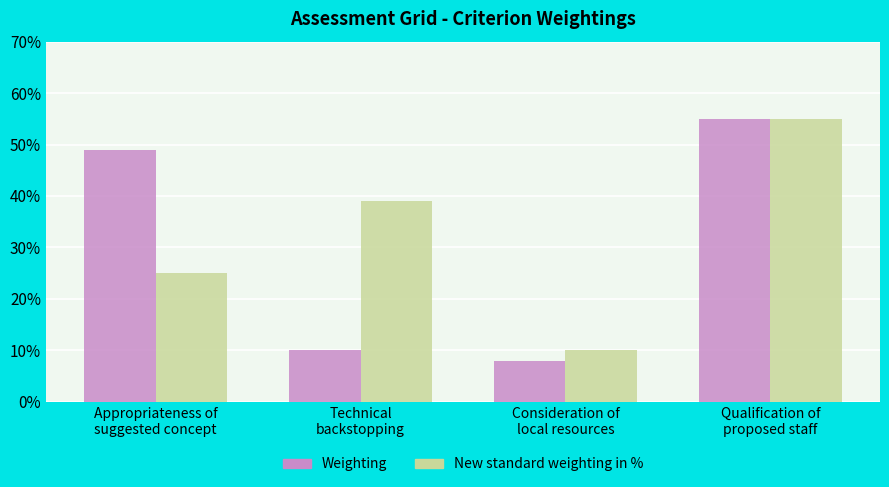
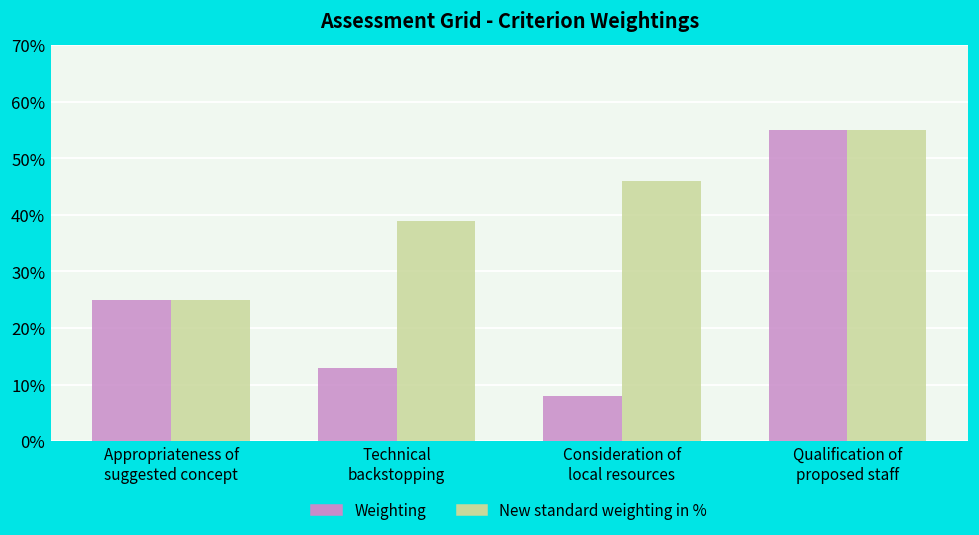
  {
    "Weighting": {
-     "Appropriateness of suggested concept": "49%",
-     "Technical backstopping": "10%",
+     "Appropriateness of suggested concept": "25%",
+     "Technical backstopping": "13%",
      "Consideration of local resources": "8%",
      "Qualification of proposed staff": "55%"
    },
    "New standard weighting in %": {
      "Appropriateness of suggested concept": "25%",
      "Technical backstopping": "39%",
-     "Consideration of local resources": "10%",
+     "Consideration of local resources": "46%",
      "Qualification of proposed staff": "55%"
    }
  }
